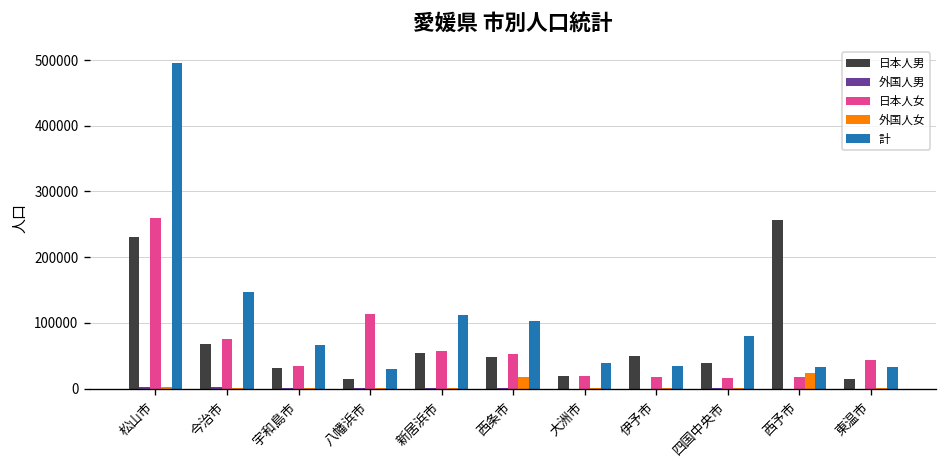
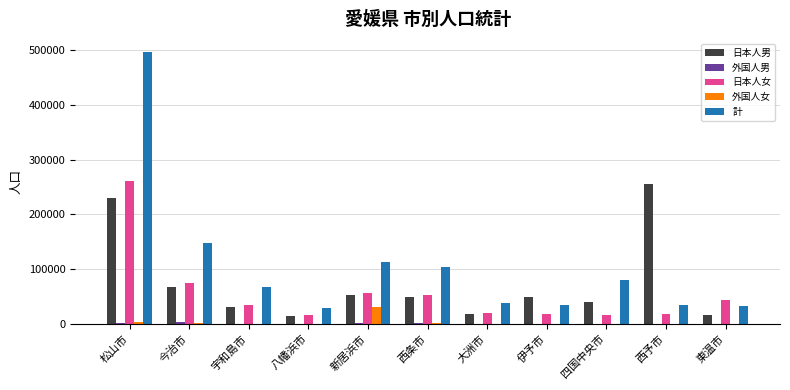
  {
    "日本人男": {
      "松山市": 230000,
      "今治市": 70000,
      "宇和島市": 30000,
      "八幡浜市": 10000,
      "新居浜市": 50000,
      "西条市": 50000,
      "大洲市": 20000,
      "伊予市": 50000,
      "四国中央市": 40000,
      "西予市": 260000,
      "東温市": 20000
    },
    "日本人女": {
      "松山市": 260000,
      "今治市": 80000,
      "宇和島市": 30000,
-     "八幡浜市": 110000,
+     "八幡浜市": 20000,
      "新居浜市": 60000,
      "西条市": 50000,
      "大洲市": 20000,
      "伊予市": 20000,
      "四国中央市": 20000,
      "西予市": 20000,
      "東温市": 40000
    },
    "外国人女": {
-     "新居浜市": 0,
-     "西条市": 20000,
-     "西予市": 20000
+     "新居浜市": 30000,
+     "西条市": 0,
+     "西予市": 0
    },
    "計": {
      "松山市": 500000,
      "今治市": 150000,
      "宇和島市": 70000,
      "八幡浜市": 30000,
      "新居浜市": 110000,
      "西条市": 100000,
      "大洲市": 40000,
      "伊予市": 40000,
      "四国中央市": 80000,
      "西予市": 30000,
      "東温市": 30000
    }
  }
